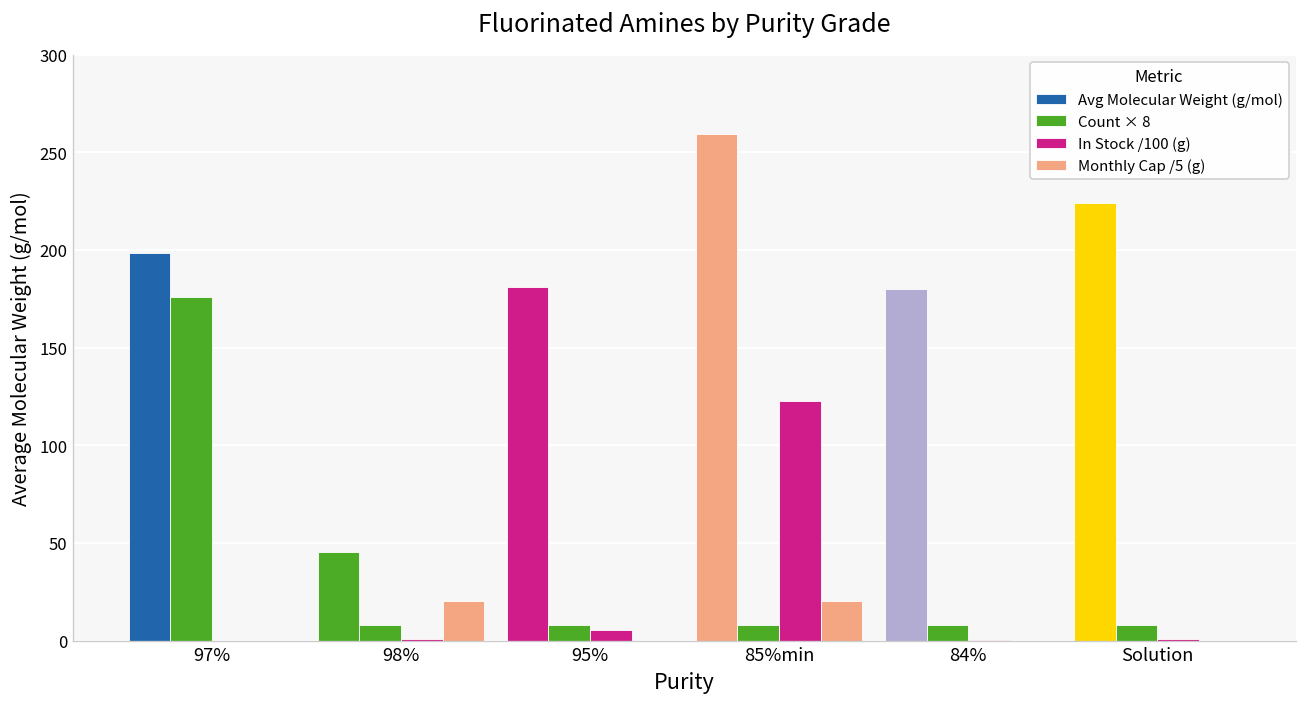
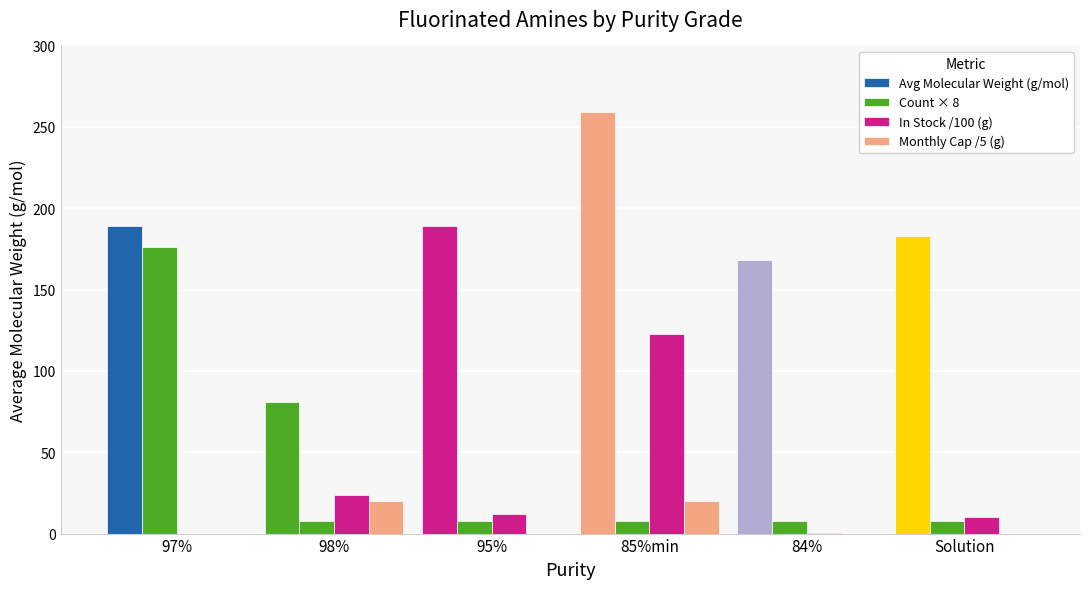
  {
    "Avg Molecular Weight (g/mol)": {
-     "97%": 199,
-     "98%": 45,
-     "95%": 181,
+     "97%": 189,
+     "98%": 81,
+     "95%": 189,
      "85%min": 259,
-     "84%": 180,
-     "Solution": 224
+     "84%": 168,
+     "Solution": 183
    },
    "Count × 8": {
      "97%": 176,
      "98%": 8,
      "95%": 8,
      "85%min": 8,
      "84%": 8,
      "Solution": 8
    },
    "In Stock /100 (g)": {
      "97%": 0,
-     "98%": 1,
-     "95%": 6,
+     "98%": 24,
+     "95%": 12,
      "85%min": 123,
-     "Solution": 1
+     "Solution": 10
    },
    "Monthly Cap /5 (g)": {
      "97%": 0,
      "98%": 20,
      "95%": 0,
      "85%min": 20,
      "84%": 0,
      "Solution": 0
    }
  }
